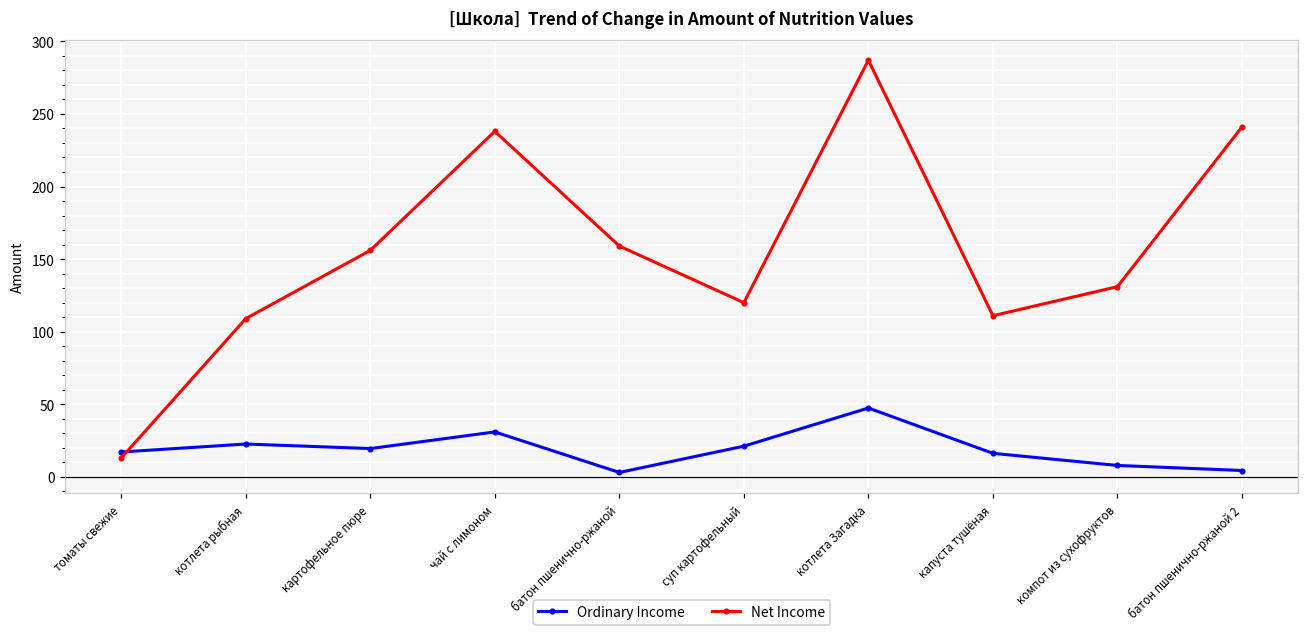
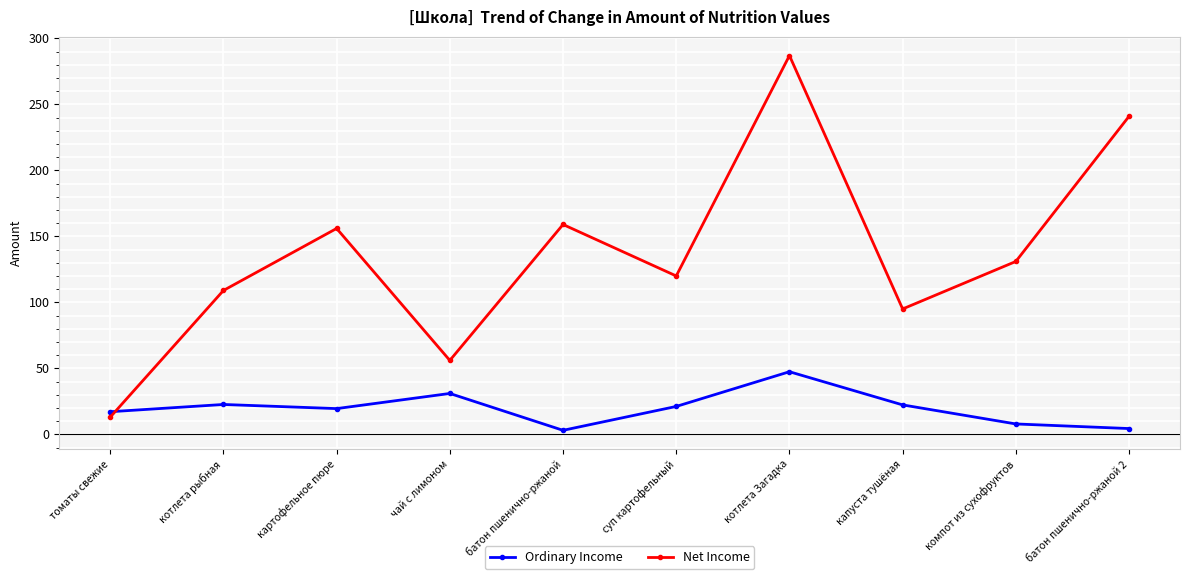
  {
    "Ordinary Income": {
      "томаты свежие": 17,
      "котлета рыбная": 23,
      "картофельное пюре": 19,
      "чай с лимоном": 31,
      "батон пшенично-ржаной": 3,
      "суп картофельный": 21,
      "котлета Загадка": 47,
-     "капуста тушёная": 16,
+     "капуста тушёная": 22,
      "компот из сухофруктов": 8,
      "батон пшенично-ржаной 2": 4
    },
    "Net Income": {
      "томаты свежие": 13,
      "котлета рыбная": 109,
      "картофельное пюре": 156,
-     "чай с лимоном": 238,
+     "чай с лимоном": 56,
      "батон пшенично-ржаной": 159,
      "суп картофельный": 120,
      "котлета Загадка": 287,
-     "капуста тушёная": 111,
+     "капуста тушёная": 95,
      "компот из сухофруктов": 131,
      "батон пшенично-ржаной 2": 241
    }
  }
